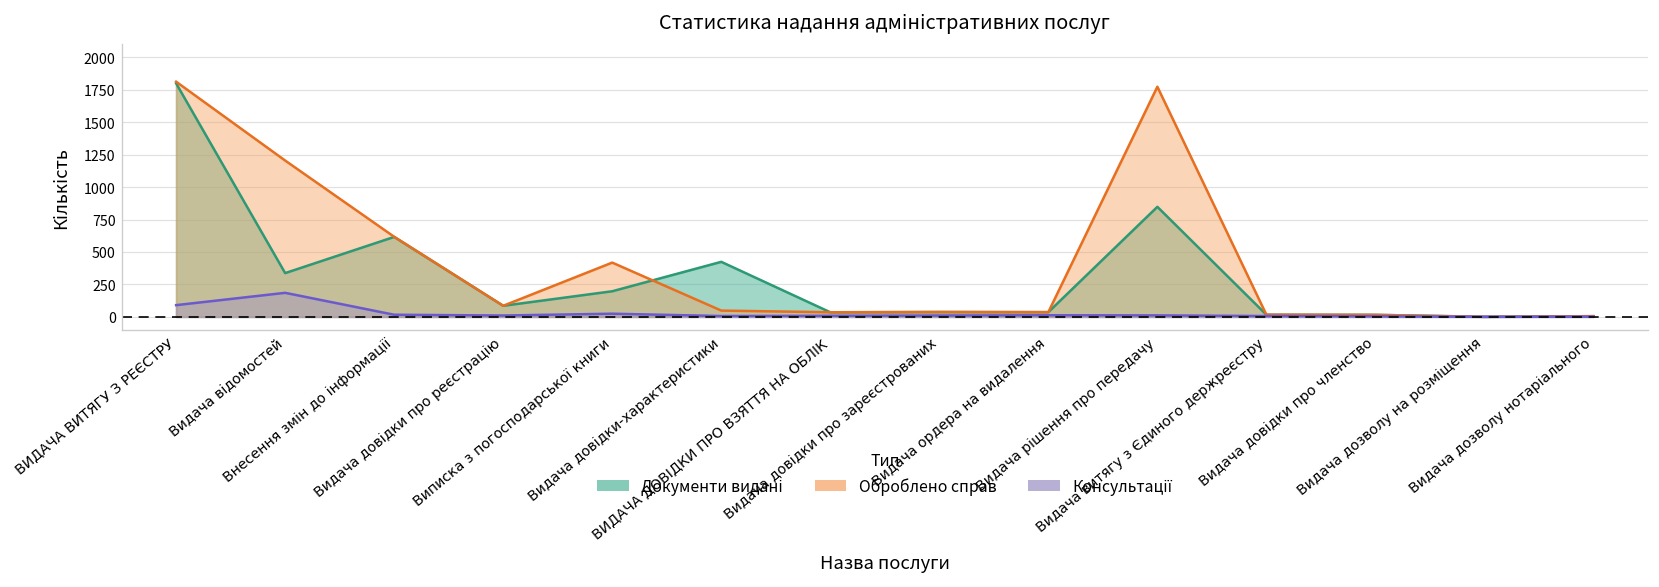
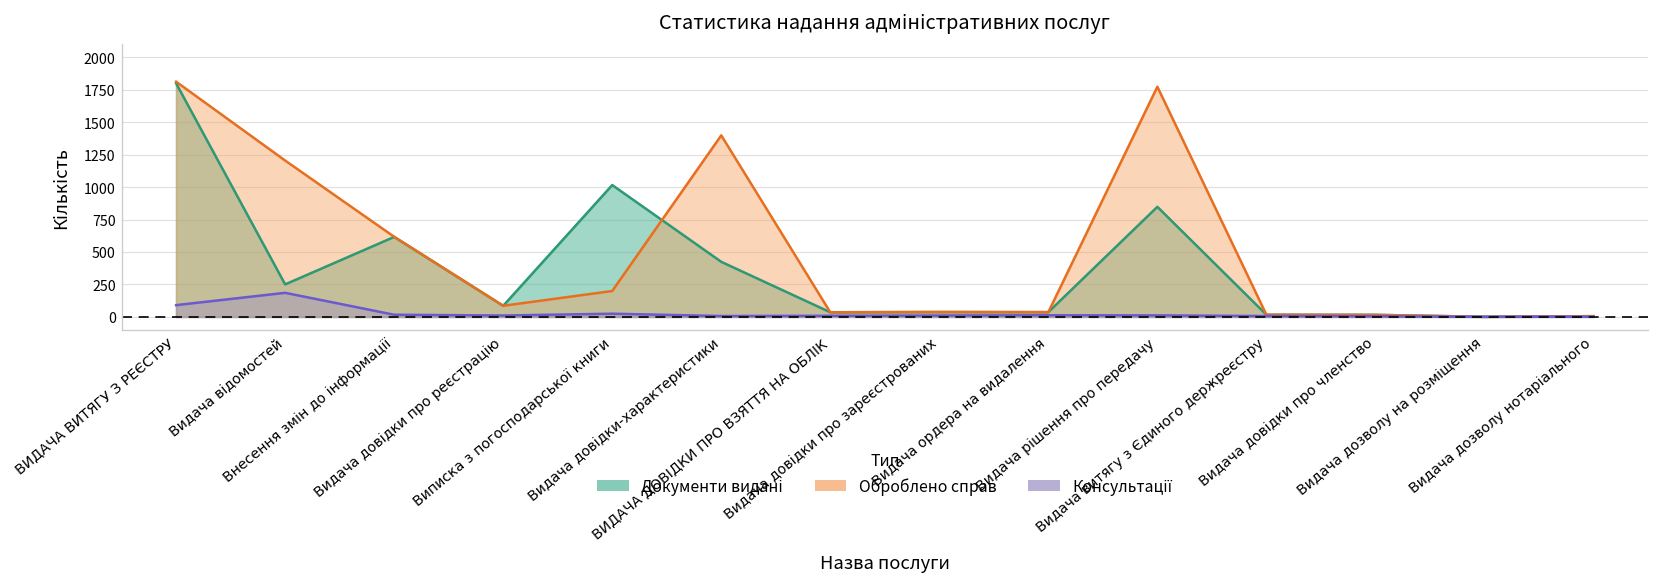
  {
    "Документи видані": {
-     "Видача відомостей": 340,
-     "Виписка з погосподарської книги": 200,
+     "Видача відомостей": 250,
+     "Виписка з погосподарської книги": 1020,
      "Видача довідки-характеристики": 420,
      "Видача рішення про передачу": 850
    },
    "Оброблено справ": {
      "Видача відомостей": 1210,
-     "Виписка з погосподарської книги": 420,
-     "Видача довідки-характеристики": 50,
+     "Виписка з погосподарської книги": 200,
+     "Видача довідки-характеристики": 1400,
      "Видача рішення про передачу": 1770
    },
    "Консультації": {
      "ВИДАЧА ВИТЯГУ З РЕЄСТРУ": 90,
      "Видача відомостей": 190,
      "Внесення змін до інформації": 20,
      "Видача довідки про реєстрацію": 10,
      "Виписка з погосподарської книги": 20,
      "Видача довідки-характеристики": 10,
      "ВИДАЧА ДОВІДКИ ПРО ВЗЯТТЯ НА ОБЛІК": 10,
      "Видача довідки про зареєстрованих": 10,
      "Видача рішення про передачу": 10
    }
  }
